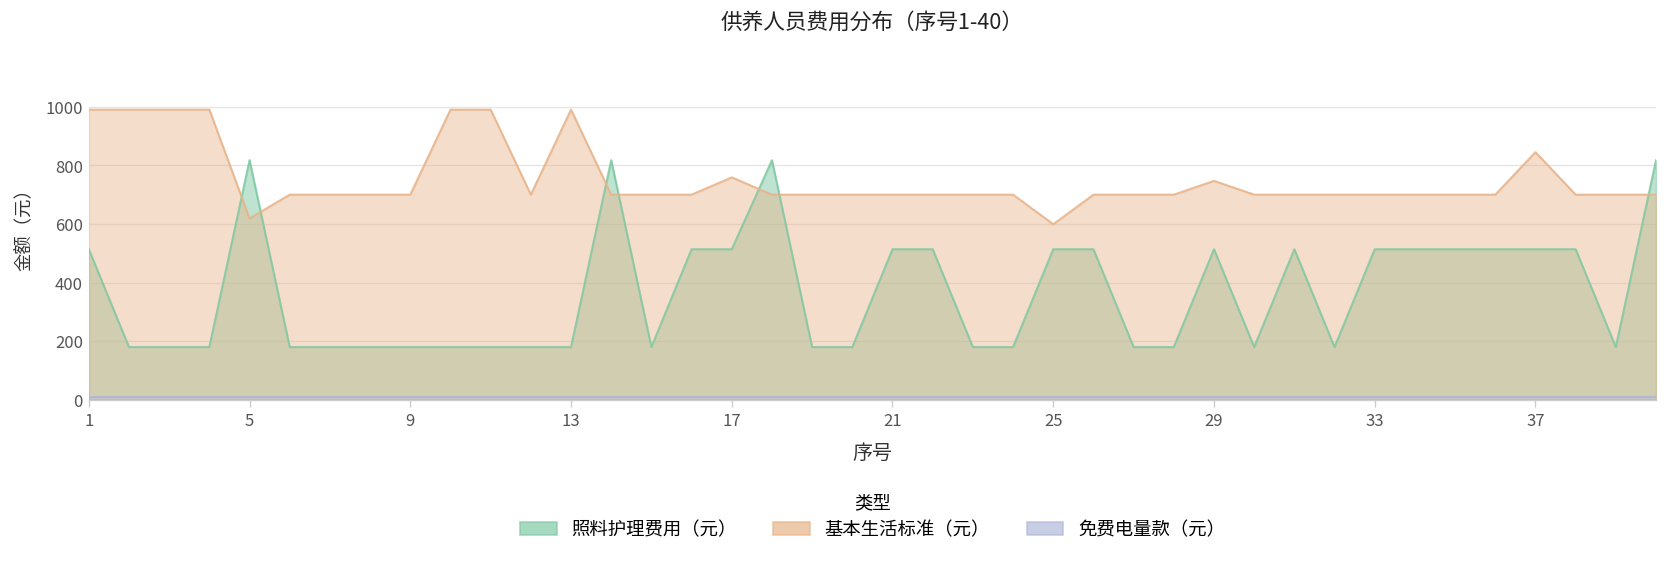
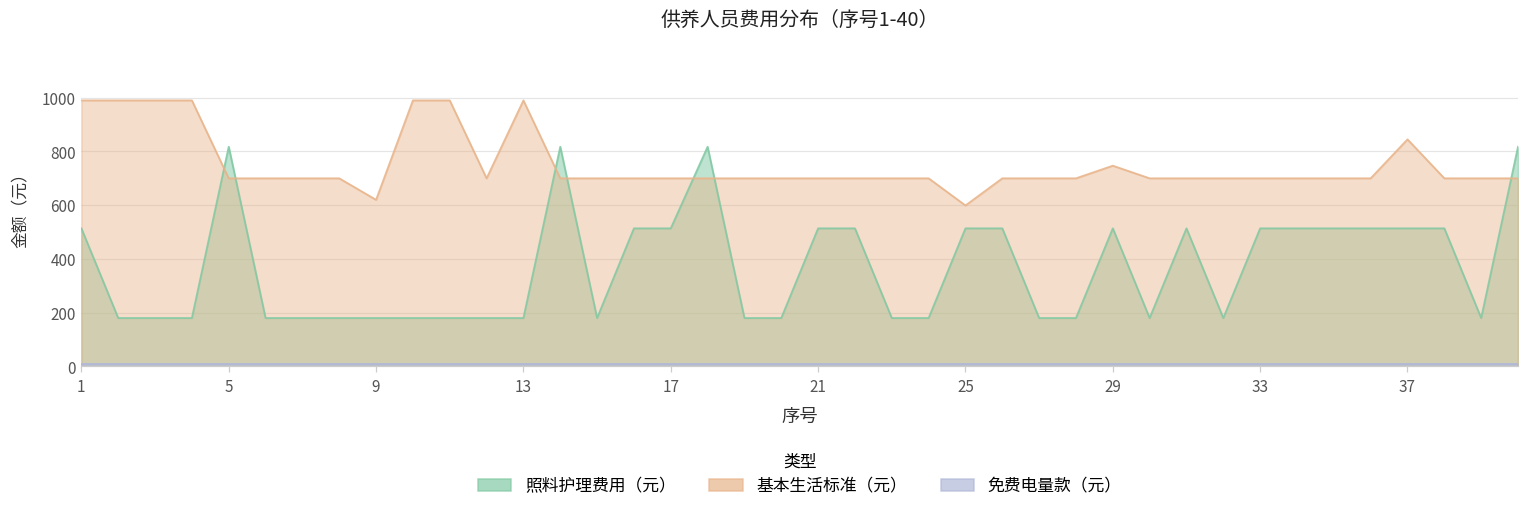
  {
    "基本生活标准（元）": {
      "1": 990,
-     "5": 620,
-     "9": 700,
+     "5": 700,
+     "9": 620,
      "13": 990,
-     "17": 760,
+     "17": 700,
      "21": 700,
      "25": 600,
      "29": 750,
      "33": 700,
      "37": 850
    }
  }
